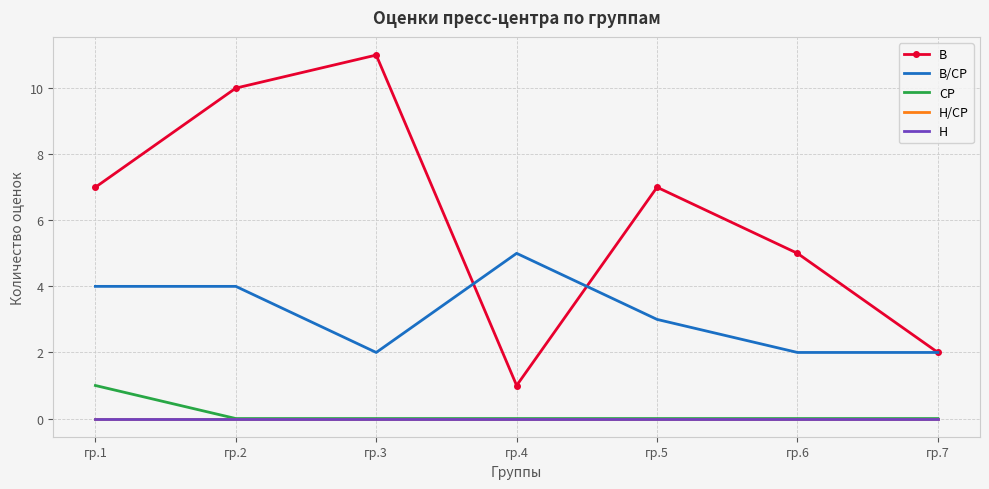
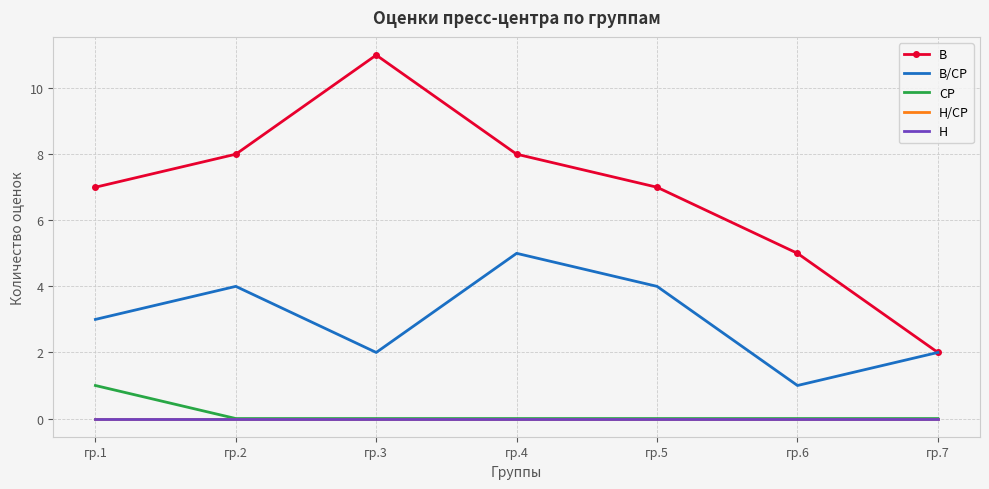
  {
    "В": {
      "гр.1": 7,
-     "гр.2": 10,
+     "гр.2": 8,
      "гр.3": 11,
-     "гр.4": 1,
+     "гр.4": 8,
      "гр.5": 7,
      "гр.6": 5
    },
    "В/СР": {
-     "гр.1": 4,
+     "гр.1": 3,
      "гр.2": 4,
      "гр.3": 2,
      "гр.4": 5,
-     "гр.5": 3,
-     "гр.6": 2
+     "гр.5": 4,
+     "гр.6": 1
    },
    "СР": {
      "гр.1": 1
    },
    "Н": {
      "гр.1": 0
    }
  }
